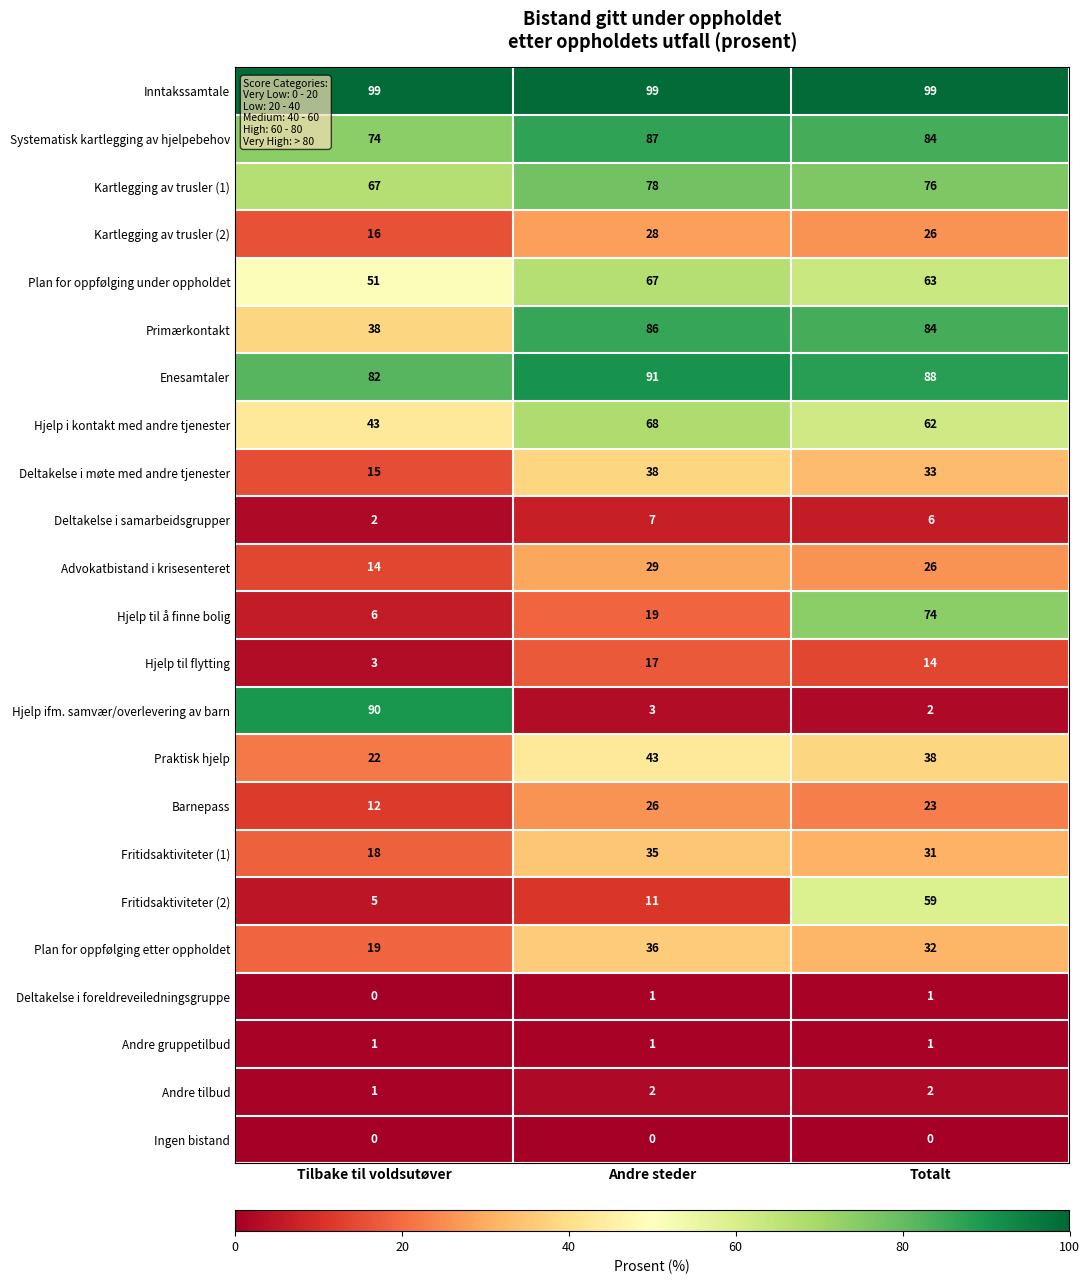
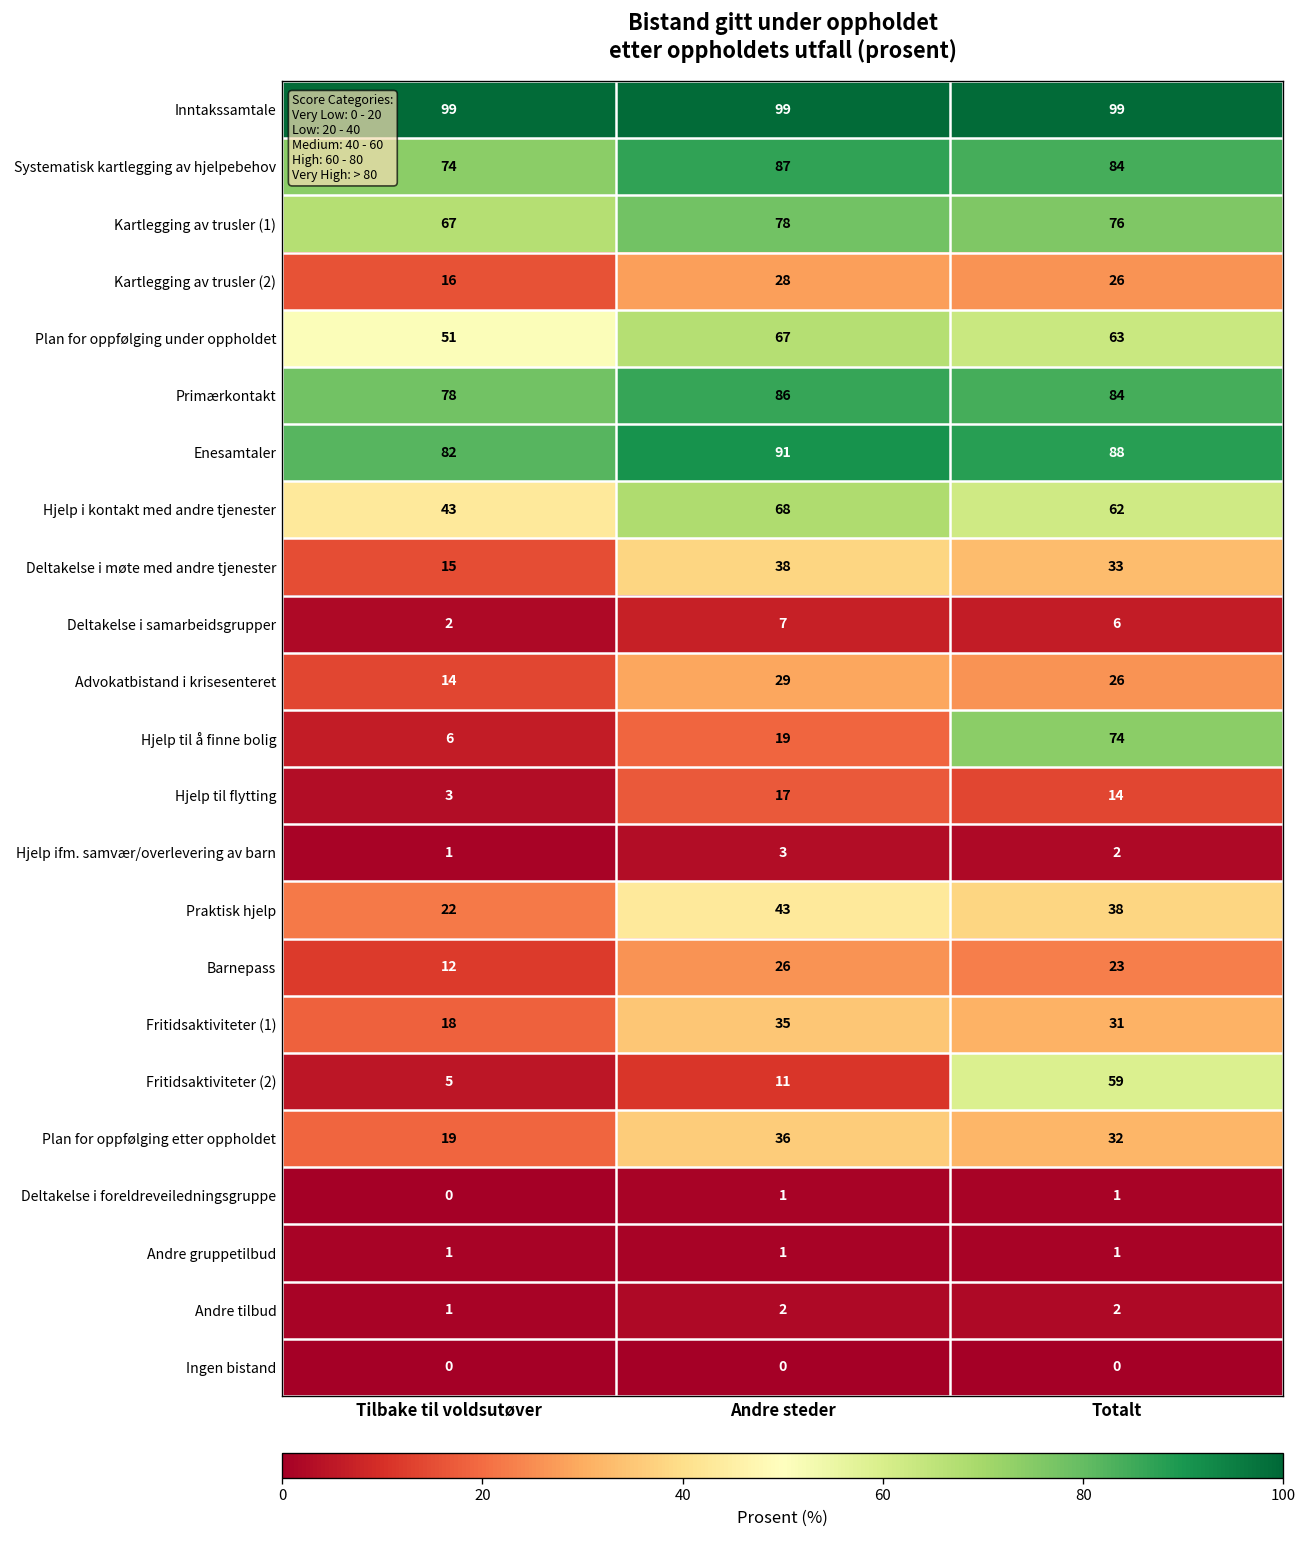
  {
    "Inntakssamtale": {
      "Tilbake til voldsutøver": 99,
      "Andre steder": 99,
      "Totalt": 99
    },
    "Systematisk kartlegging av hjelpebehov": {
      "Tilbake til voldsutøver": 74,
      "Andre steder": 87,
      "Totalt": 84
    },
    "Kartlegging av trusler (1)": {
      "Tilbake til voldsutøver": 67,
      "Andre steder": 78,
      "Totalt": 76
    },
    "Kartlegging av trusler (2)": {
      "Tilbake til voldsutøver": 16,
      "Andre steder": 28,
      "Totalt": 26
    },
    "Plan for oppfølging under oppholdet": {
      "Tilbake til voldsutøver": 51,
      "Andre steder": 67,
      "Totalt": 63
    },
    "Primærkontakt": {
-     "Tilbake til voldsutøver": 38,
+     "Tilbake til voldsutøver": 78,
      "Andre steder": 86,
      "Totalt": 84
    },
    "Enesamtaler": {
      "Tilbake til voldsutøver": 82,
      "Andre steder": 91,
      "Totalt": 88
    },
    "Hjelp i kontakt med andre tjenester": {
      "Tilbake til voldsutøver": 43,
      "Andre steder": 68,
      "Totalt": 62
    },
    "Deltakelse i møte med andre tjenester": {
      "Tilbake til voldsutøver": 15,
      "Andre steder": 38,
      "Totalt": 33
    },
    "Deltakelse i samarbeidsgrupper": {
      "Tilbake til voldsutøver": 2,
      "Andre steder": 7,
      "Totalt": 6
    },
    "Advokatbistand i krisesenteret": {
      "Tilbake til voldsutøver": 14,
      "Andre steder": 29,
      "Totalt": 26
    },
    "Hjelp til å finne bolig": {
      "Tilbake til voldsutøver": 6,
      "Andre steder": 19,
      "Totalt": 74
    },
    "Hjelp til flytting": {
      "Tilbake til voldsutøver": 3,
      "Andre steder": 17,
      "Totalt": 14
    },
    "Hjelp ifm. samvær/overlevering av barn": {
-     "Tilbake til voldsutøver": 90,
+     "Tilbake til voldsutøver": 1,
      "Andre steder": 3,
      "Totalt": 2
    },
    "Praktisk hjelp": {
      "Tilbake til voldsutøver": 22,
      "Andre steder": 43,
      "Totalt": 38
    },
    "Barnepass": {
      "Tilbake til voldsutøver": 12,
      "Andre steder": 26,
      "Totalt": 23
    },
    "Fritidsaktiviteter (1)": {
      "Tilbake til voldsutøver": 18,
      "Andre steder": 35,
      "Totalt": 31
    },
    "Fritidsaktiviteter (2)": {
      "Tilbake til voldsutøver": 5,
      "Andre steder": 11,
      "Totalt": 59
    },
    "Plan for oppfølging etter oppholdet": {
      "Tilbake til voldsutøver": 19,
      "Andre steder": 36,
      "Totalt": 32
    },
    "Deltakelse i foreldreveiledningsgruppe": {
      "Tilbake til voldsutøver": 0,
      "Andre steder": 1,
      "Totalt": 1
    },
    "Andre gruppetilbud": {
      "Tilbake til voldsutøver": 1,
      "Andre steder": 1,
      "Totalt": 1
    },
    "Andre tilbud": {
      "Tilbake til voldsutøver": 1,
      "Andre steder": 2,
      "Totalt": 2
    },
    "Ingen bistand": {
      "Tilbake til voldsutøver": 0,
      "Andre steder": 0,
      "Totalt": 0
    }
  }
